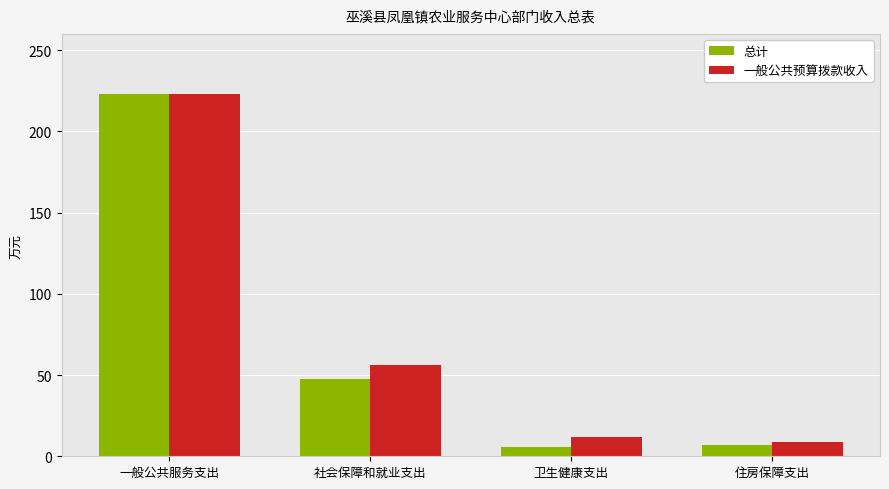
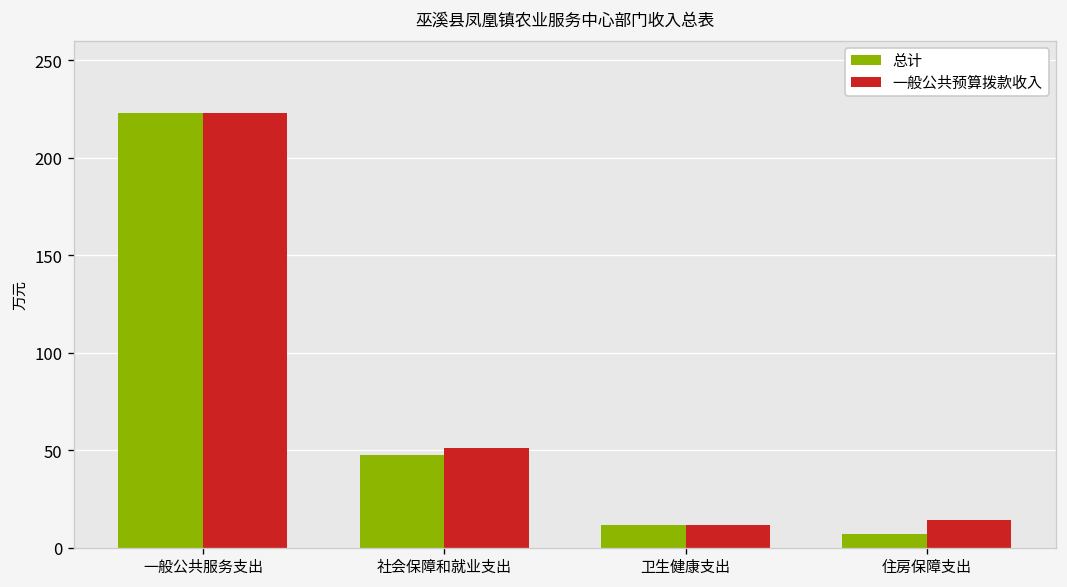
  {
    "总计": {
      "一般公共服务支出": 223,
      "社会保障和就业支出": 47,
-     "卫生健康支出": 6,
+     "卫生健康支出": 12,
      "住房保障支出": 7
    },
    "一般公共预算拨款收入": {
      "一般公共服务支出": 223,
-     "社会保障和就业支出": 56,
+     "社会保障和就业支出": 51,
      "卫生健康支出": 12,
-     "住房保障支出": 9
+     "住房保障支出": 14
    }
  }
